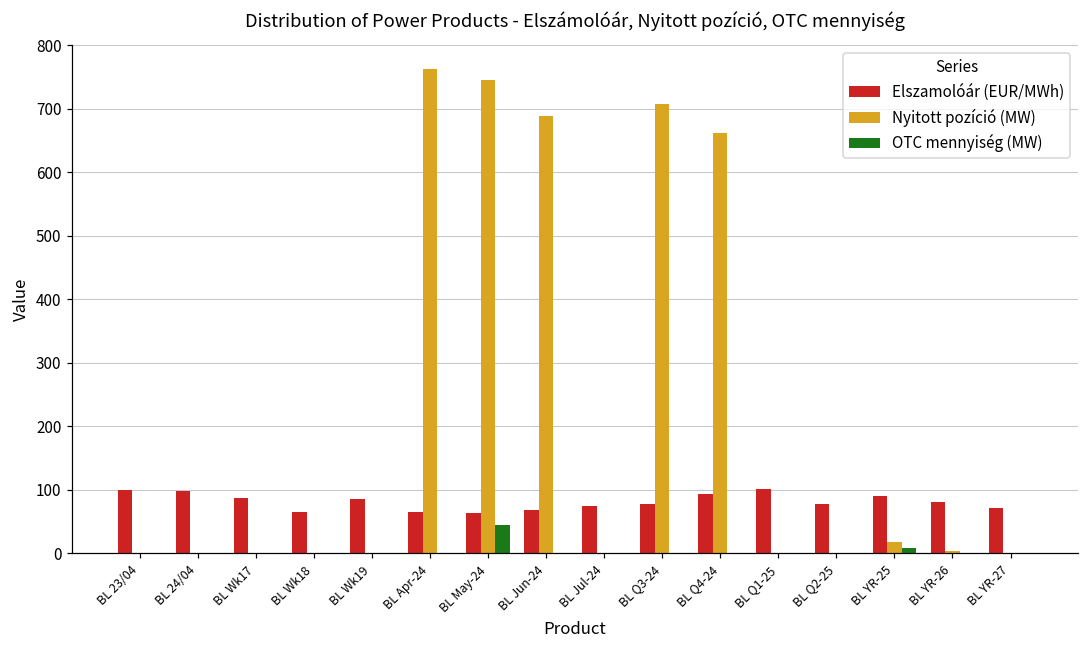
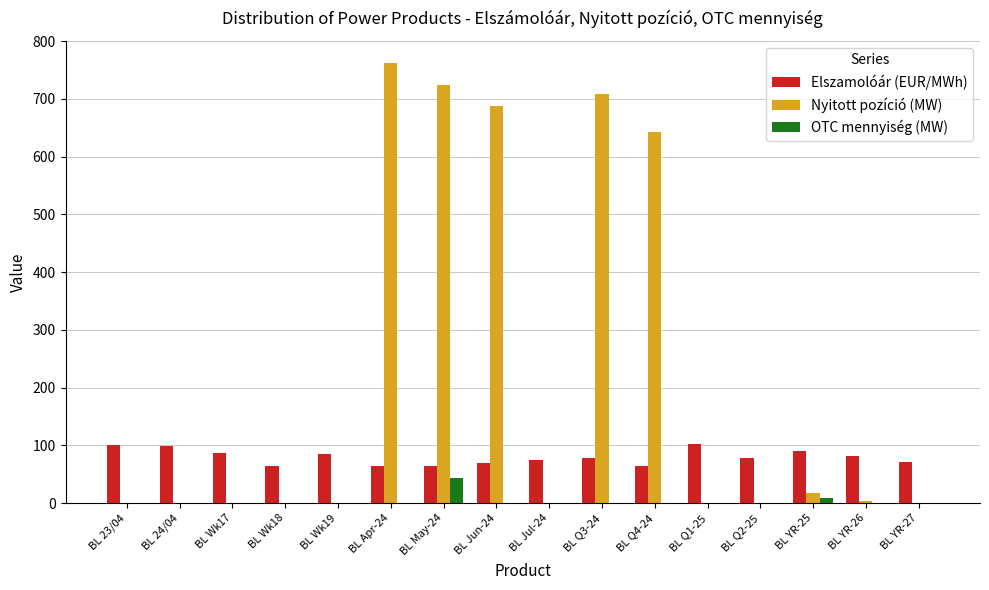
  {
    "Elszamolóár (EUR/MWh)": {
      "BL 23/04": 100,
      "BL 24/04": 100,
      "BL Wk17": 90,
      "BL Wk18": 60,
      "BL Wk19": 90,
      "BL Apr-24": 60,
      "BL May-24": 60,
      "BL Jun-24": 70,
      "BL Jul-24": 70,
      "BL Q3-24": 80,
-     "BL Q4-24": 90,
+     "BL Q4-24": 60,
      "BL Q1-25": 100,
      "BL Q2-25": 80,
      "BL YR-25": 90,
      "BL YR-26": 80,
      "BL YR-27": 70
    },
    "Nyitott pozíció (MW)": {
      "BL 23/04": 0,
      "BL 24/04": 0,
      "BL Wk17": 0,
      "BL Wk18": 0,
      "BL Wk19": 0,
      "BL Apr-24": 760,
-     "BL May-24": 750,
+     "BL May-24": 720,
      "BL Jun-24": 690,
      "BL Jul-24": 0,
      "BL Q3-24": 710,
-     "BL Q4-24": 660,
+     "BL Q4-24": 640,
      "BL Q1-25": 0,
      "BL Q2-25": 0,
      "BL YR-25": 20,
      "BL YR-27": 0
    },
    "OTC mennyiség (MW)": {
      "BL 23/04": 0,
      "BL 24/04": 0,
      "BL Wk17": 0,
      "BL Wk18": 0,
      "BL Wk19": 0,
      "BL Apr-24": 0,
      "BL May-24": 40,
      "BL Jun-24": 0,
      "BL Jul-24": 0,
      "BL Q3-24": 0,
      "BL Q4-24": 0,
      "BL Q1-25": 0,
      "BL Q2-25": 0,
      "BL YR-25": 10,
      "BL YR-26": 0,
      "BL YR-27": 0
    }
  }
